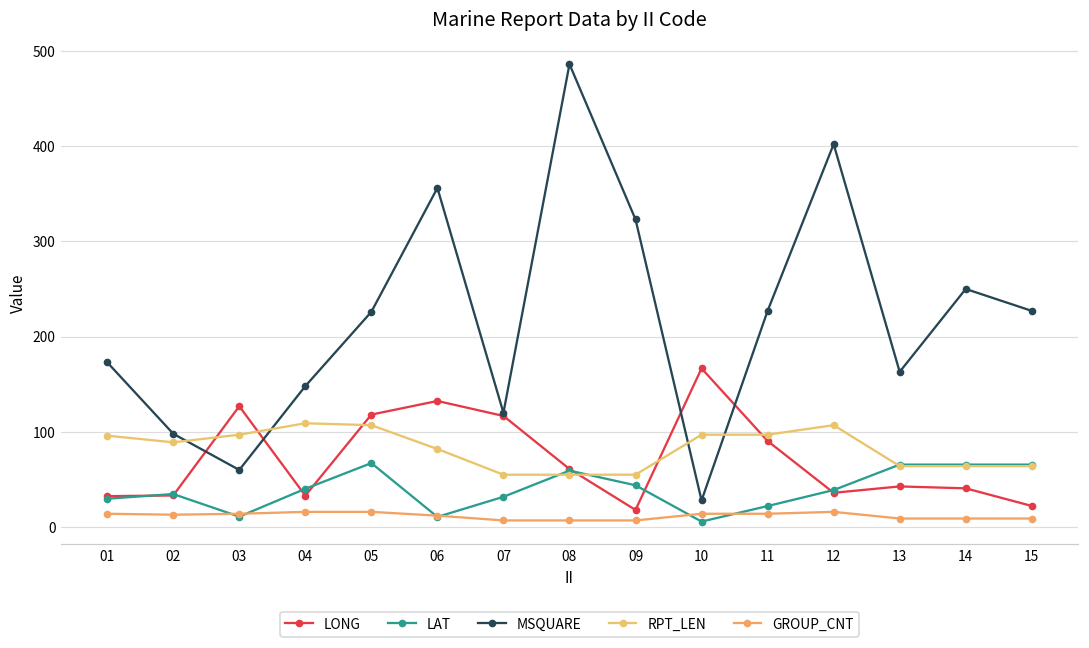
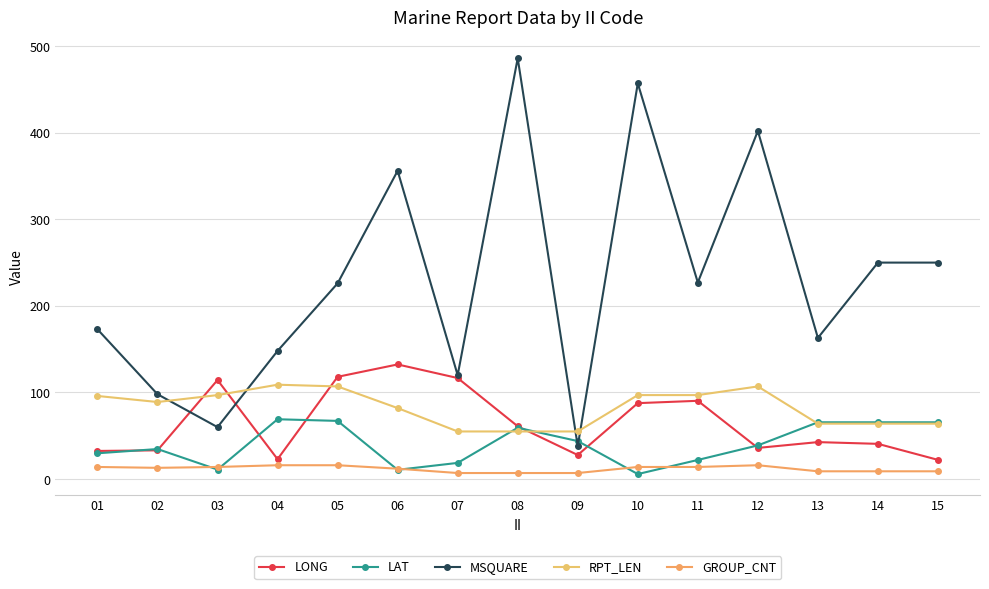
  {
    "LONG": {
-     "03": 130,
-     "04": 30,
+     "03": 110,
+     "04": 20,
      "05": 120,
      "06": 130,
      "07": 120,
-     "09": 20,
-     "10": 170,
+     "09": 30,
+     "10": 90,
      "11": 90,
      "13": 40,
      "14": 40,
      "15": 20
    },
    "LAT": {
      "03": 10,
-     "04": 40,
+     "04": 70,
      "05": 70,
-     "07": 30,
+     "07": 20,
      "09": 40,
      "10": 10,
      "11": 20
    },
    "MSQUARE": {
      "01": 170,
      "02": 100,
      "03": 60,
      "04": 150,
      "05": 230,
      "06": 360,
      "07": 120,
      "08": 490,
-     "09": 320,
-     "10": 30,
+     "09": 40,
+     "10": 460,
      "11": 230,
      "12": 400,
      "13": 160,
      "14": 250,
-     "15": 230
+     "15": 250
    }
  }
